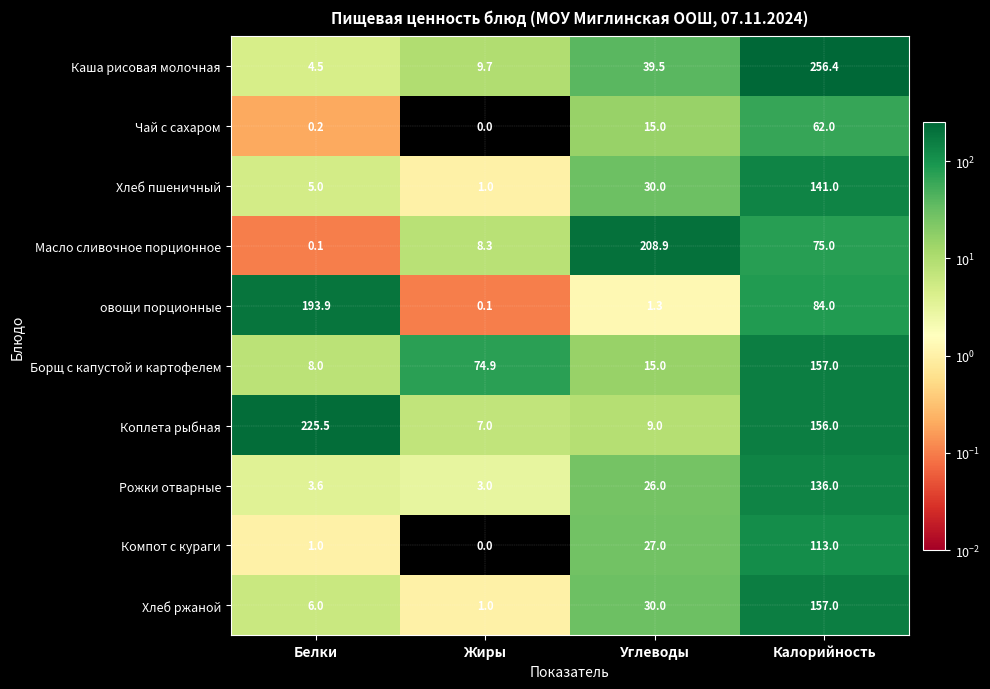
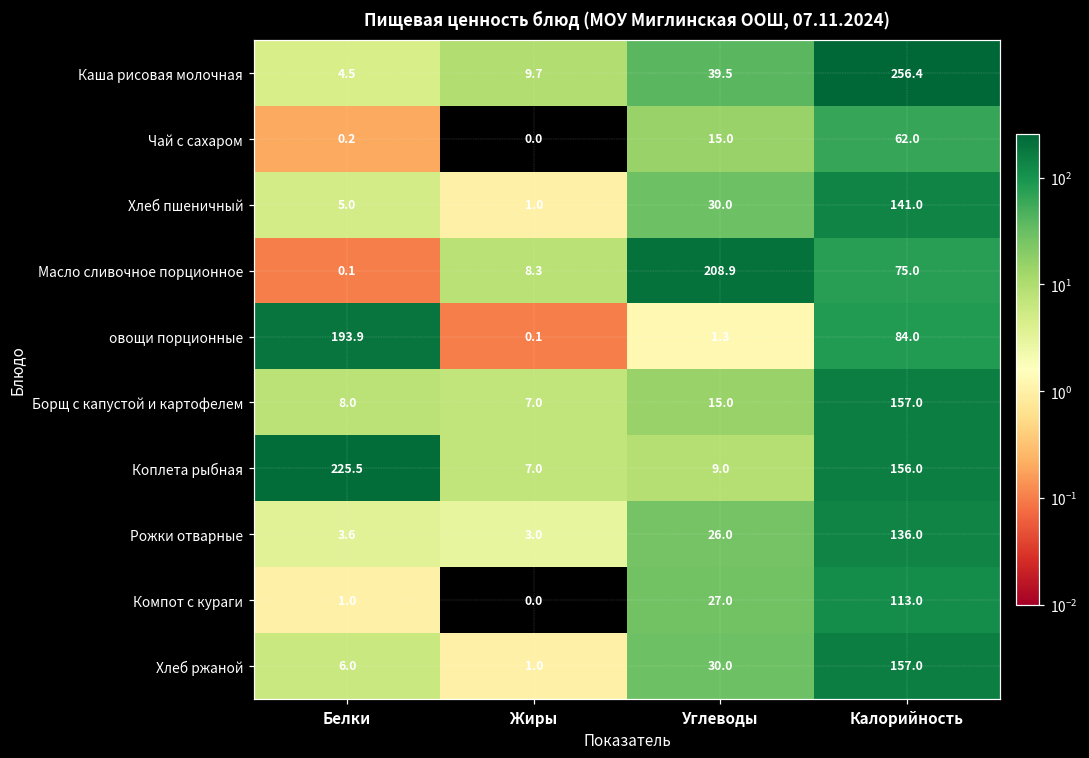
  {
    "Каша рисовая молочная": {
      "Белки": 4.5,
      "Жиры": 9.7,
      "Углеводы": 39.5,
      "Калорийность": 256.4
    },
    "Чай с сахаром": {
      "Белки": 0.2,
      "Жиры": 0.0,
      "Углеводы": 15.0,
      "Калорийность": 62.0
    },
    "Хлеб пшеничный": {
      "Белки": 5.0,
      "Жиры": 1.0,
      "Углеводы": 30.0,
      "Калорийность": 141.0
    },
    "Масло сливочное порционное": {
      "Белки": 0.1,
      "Жиры": 8.3,
      "Углеводы": 208.9,
      "Калорийность": 75.0
    },
    "овощи порционные": {
      "Белки": 193.9,
      "Жиры": 0.1,
      "Углеводы": 1.3,
      "Калорийность": 84.0
    },
    "Борщ с капустой и картофелем": {
      "Белки": 8.0,
-     "Жиры": 74.9,
+     "Жиры": 7.0,
      "Углеводы": 15.0,
      "Калорийность": 157.0
    },
    "Коплета рыбная": {
      "Белки": 225.5,
      "Жиры": 7.0,
      "Углеводы": 9.0,
      "Калорийность": 156.0
    },
    "Рожки отварные": {
      "Белки": 3.6,
      "Жиры": 3.0,
      "Углеводы": 26.0,
      "Калорийность": 136.0
    },
    "Компот с кураги": {
      "Белки": 1.0,
      "Жиры": 0.0,
      "Углеводы": 27.0,
      "Калорийность": 113.0
    },
    "Хлеб ржаной": {
      "Белки": 6.0,
      "Жиры": 1.0,
      "Углеводы": 30.0,
      "Калорийность": 157.0
    }
  }
